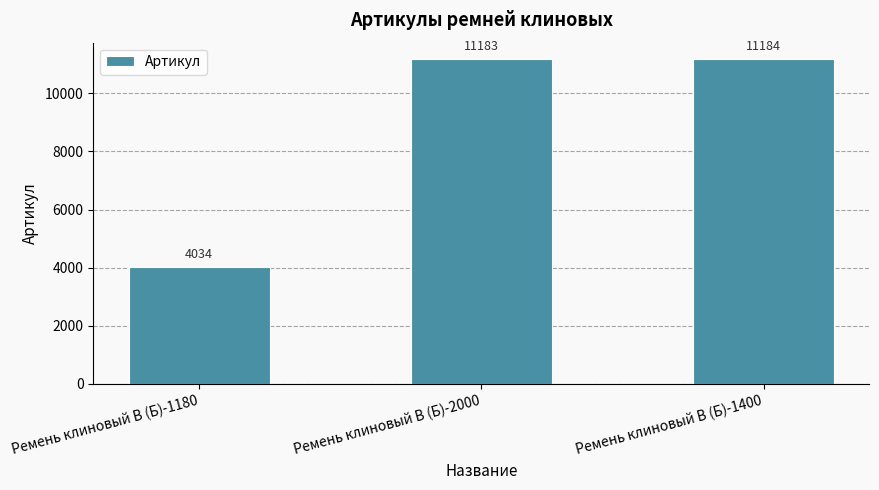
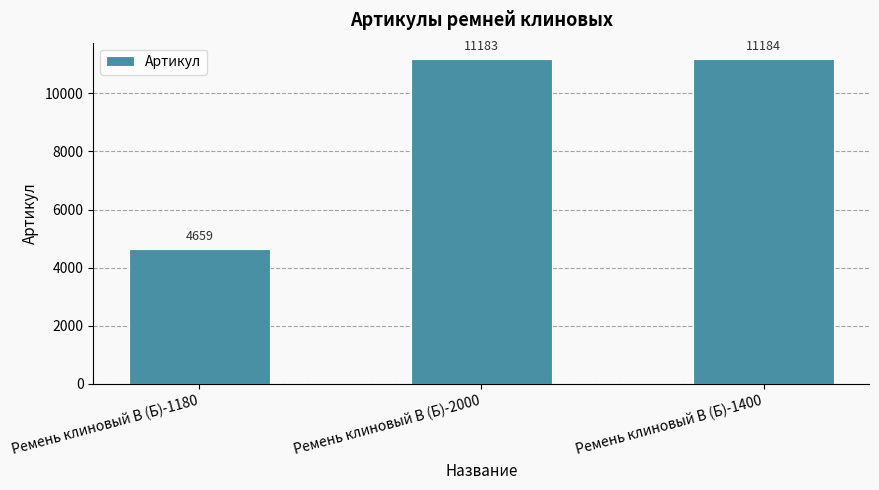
  {
-   "Ремень клиновый В (Б)-1180": 4034,
+   "Ремень клиновый В (Б)-1180": 4659,
    "Ремень клиновый В (Б)-2000": 11183,
    "Ремень клиновый В (Б)-1400": 11184
  }
